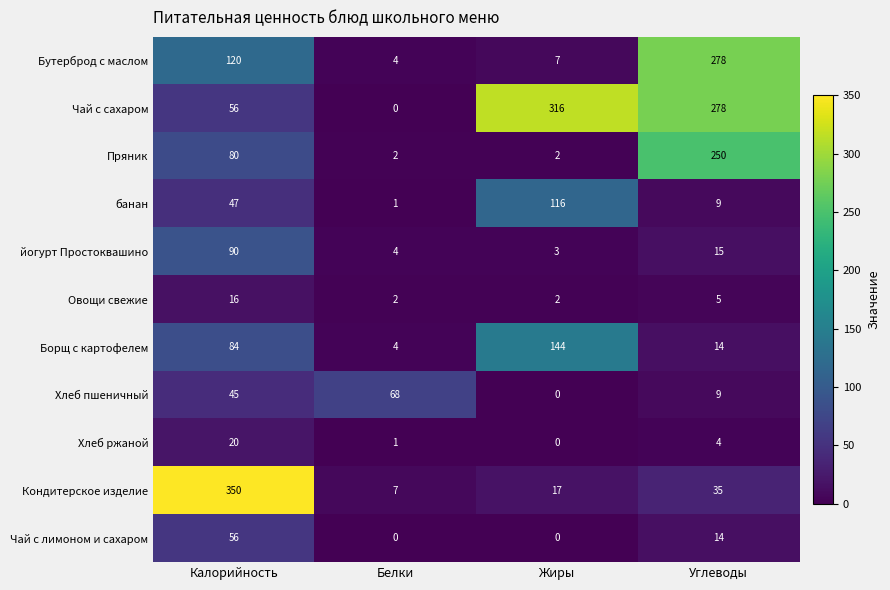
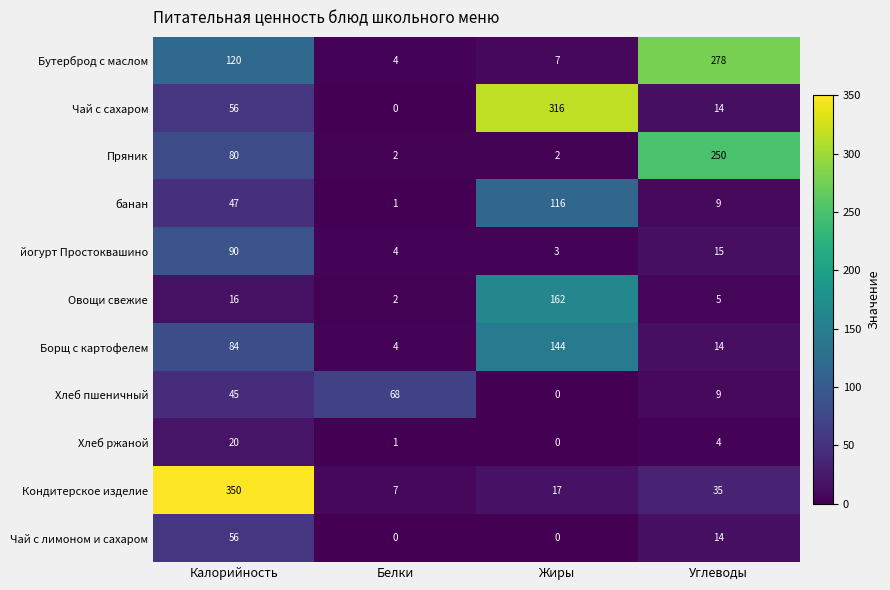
  {
    "Бутерброд с маслом": {
      "Калорийность": 120,
      "Белки": 4,
      "Жиры": 7,
      "Углеводы": 278
    },
    "Чай с сахаром": {
      "Калорийность": 56,
      "Белки": 0,
      "Жиры": 316,
-     "Углеводы": 278
+     "Углеводы": 14
    },
    "Пряник": {
      "Калорийность": 80,
      "Белки": 2,
      "Жиры": 2,
      "Углеводы": 250
    },
    "банан": {
      "Калорийность": 47,
      "Белки": 1,
      "Жиры": 116,
      "Углеводы": 9
    },
    "йогурт Простоквашино": {
      "Калорийность": 90,
      "Белки": 4,
      "Жиры": 3,
      "Углеводы": 15
    },
    "Овощи свежие": {
      "Калорийность": 16,
      "Белки": 2,
-     "Жиры": 2,
+     "Жиры": 162,
      "Углеводы": 5
    },
    "Борщ с картофелем": {
      "Калорийность": 84,
      "Белки": 4,
      "Жиры": 144,
      "Углеводы": 14
    },
    "Хлеб пшеничный": {
      "Калорийность": 45,
      "Белки": 68,
      "Жиры": 0,
      "Углеводы": 9
    },
    "Хлеб ржаной": {
      "Калорийность": 20,
      "Белки": 1,
      "Жиры": 0,
      "Углеводы": 4
    },
    "Кондитерское изделие": {
      "Калорийность": 350,
      "Белки": 7,
      "Жиры": 17,
      "Углеводы": 35
    },
    "Чай с лимоном и сахаром": {
      "Калорийность": 56,
      "Белки": 0,
      "Жиры": 0,
      "Углеводы": 14
    }
  }
